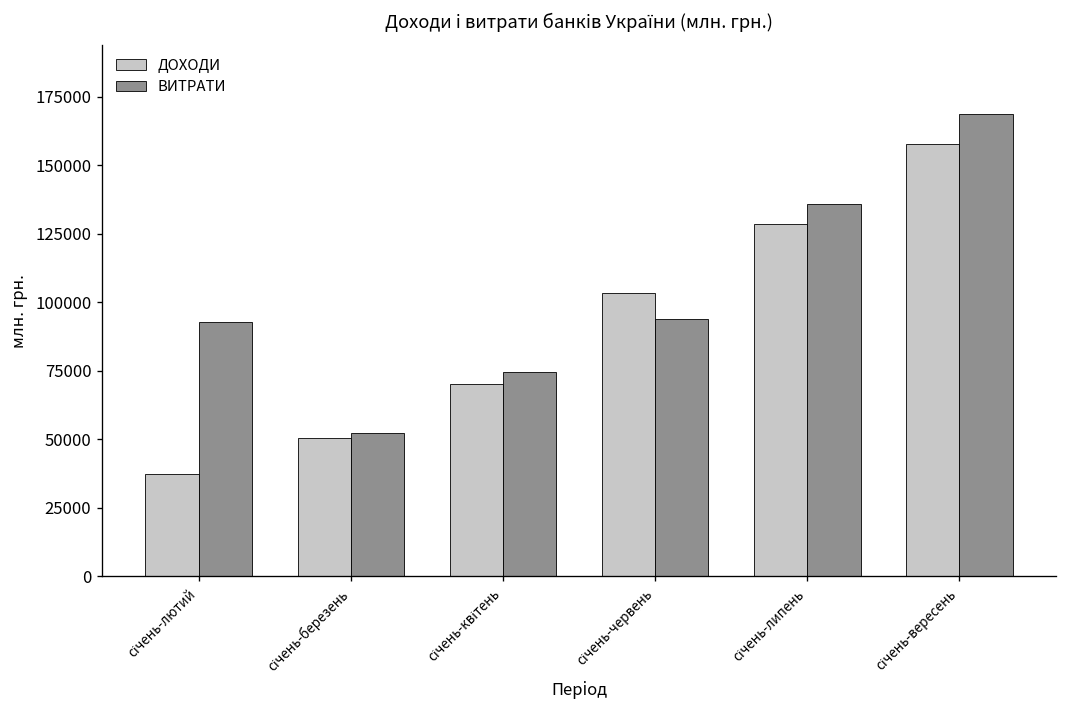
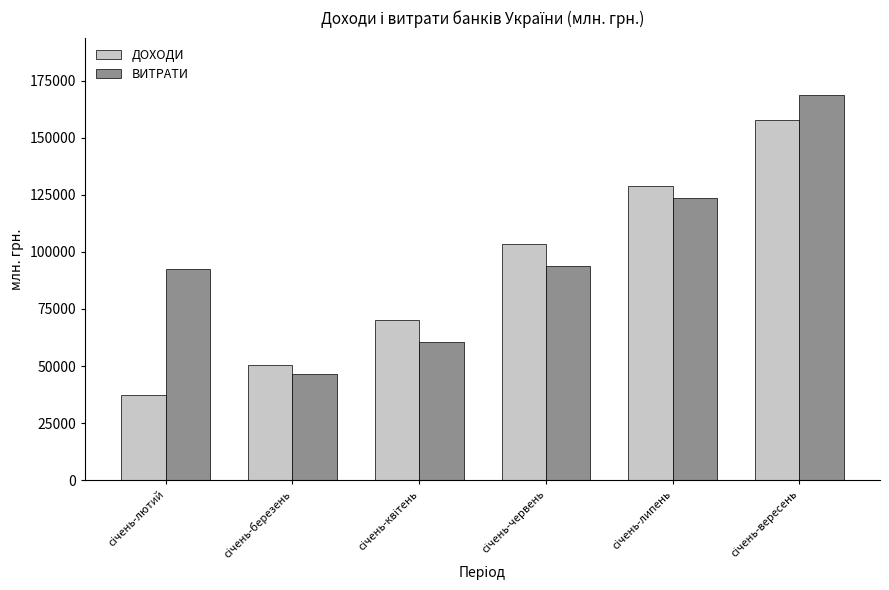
  {
    "ДОХОДИ": {
      "січень-лютий": 37000,
      "січень-березень": 50000,
      "січень-квітень": 70000,
      "січень-червень": 103000,
      "січень-липень": 129000,
      "січень-вересень": 158000
    },
    "ВИТРАТИ": {
      "січень-лютий": 93000,
-     "січень-березень": 52000,
-     "січень-квітень": 74000,
+     "січень-березень": 46000,
+     "січень-квітень": 60000,
      "січень-червень": 94000,
-     "січень-липень": 136000,
+     "січень-липень": 123000,
      "січень-вересень": 169000
    }
  }
